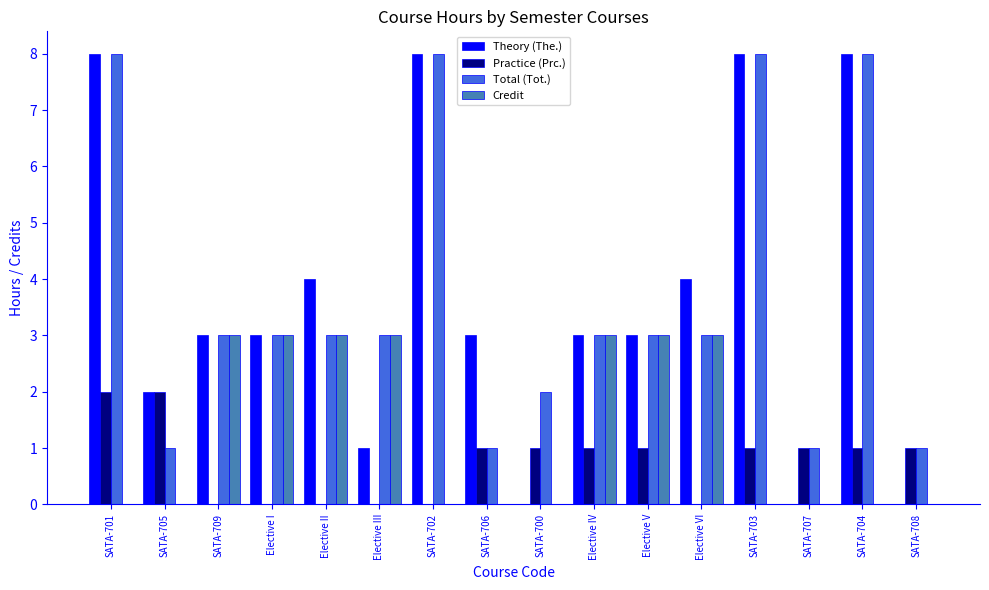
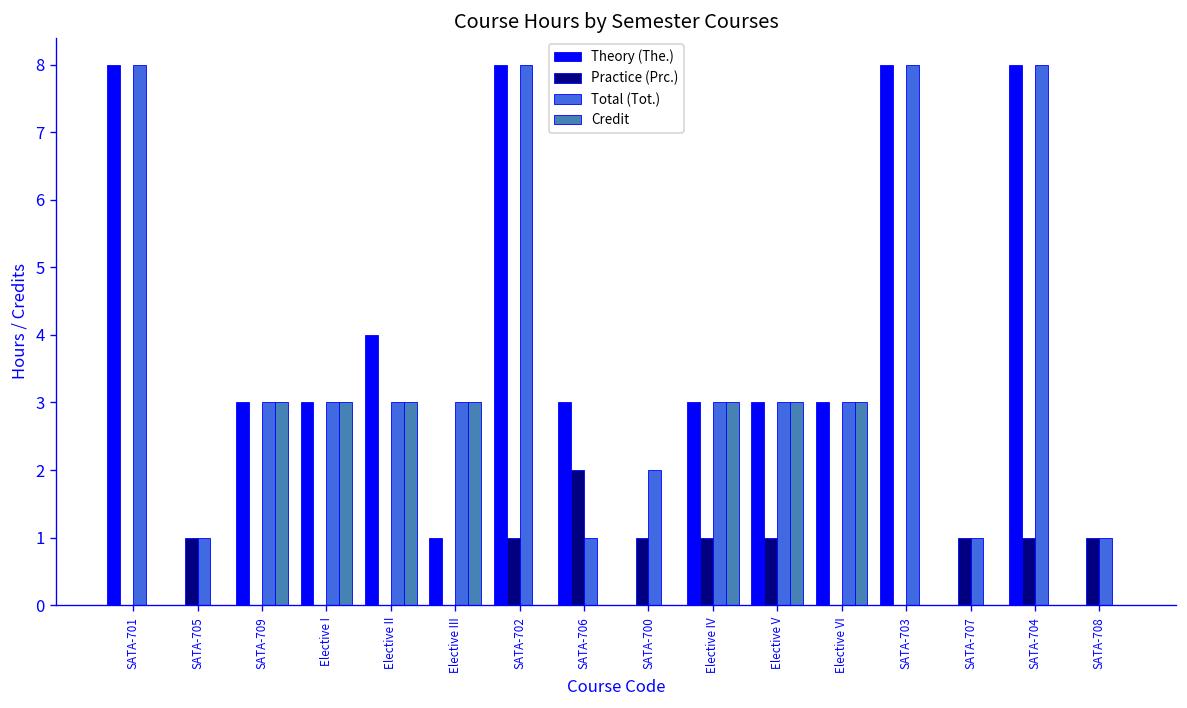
  {
    "Theory (The.)": {
      "SATA-701": 8,
-     "SATA-705": 2,
+     "SATA-705": 0,
      "SATA-709": 3,
      "Elective I": 3,
      "Elective II": 4,
      "Elective III": 1,
      "SATA-702": 8,
      "SATA-706": 3,
      "SATA-700": 0,
      "Elective IV": 3,
      "Elective V": 3,
-     "Elective VI": 4,
+     "Elective VI": 3,
      "SATA-703": 8,
      "SATA-707": 0,
      "SATA-704": 8,
      "SATA-708": 0
    },
    "Practice (Prc.)": {
-     "SATA-701": 2,
-     "SATA-705": 2,
+     "SATA-701": 0,
+     "SATA-705": 1,
      "SATA-709": 0,
      "Elective I": 0,
      "Elective II": 0,
      "Elective III": 0,
-     "SATA-702": 0,
-     "SATA-706": 1,
+     "SATA-702": 1,
+     "SATA-706": 2,
      "SATA-700": 1,
      "Elective IV": 1,
      "Elective V": 1,
      "Elective VI": 0,
-     "SATA-703": 1,
+     "SATA-703": 0,
      "SATA-707": 1,
      "SATA-704": 1,
      "SATA-708": 1
    }
  }
